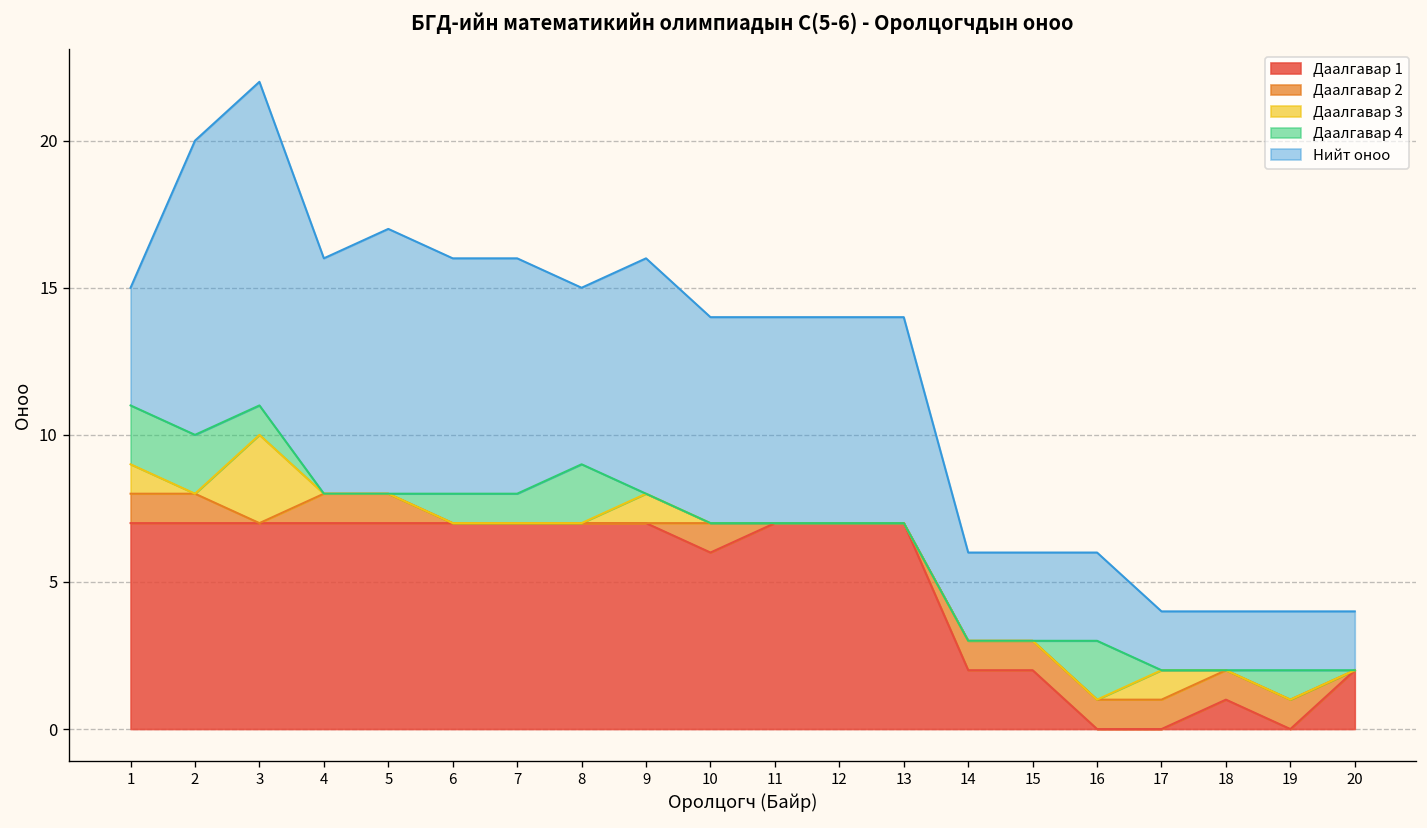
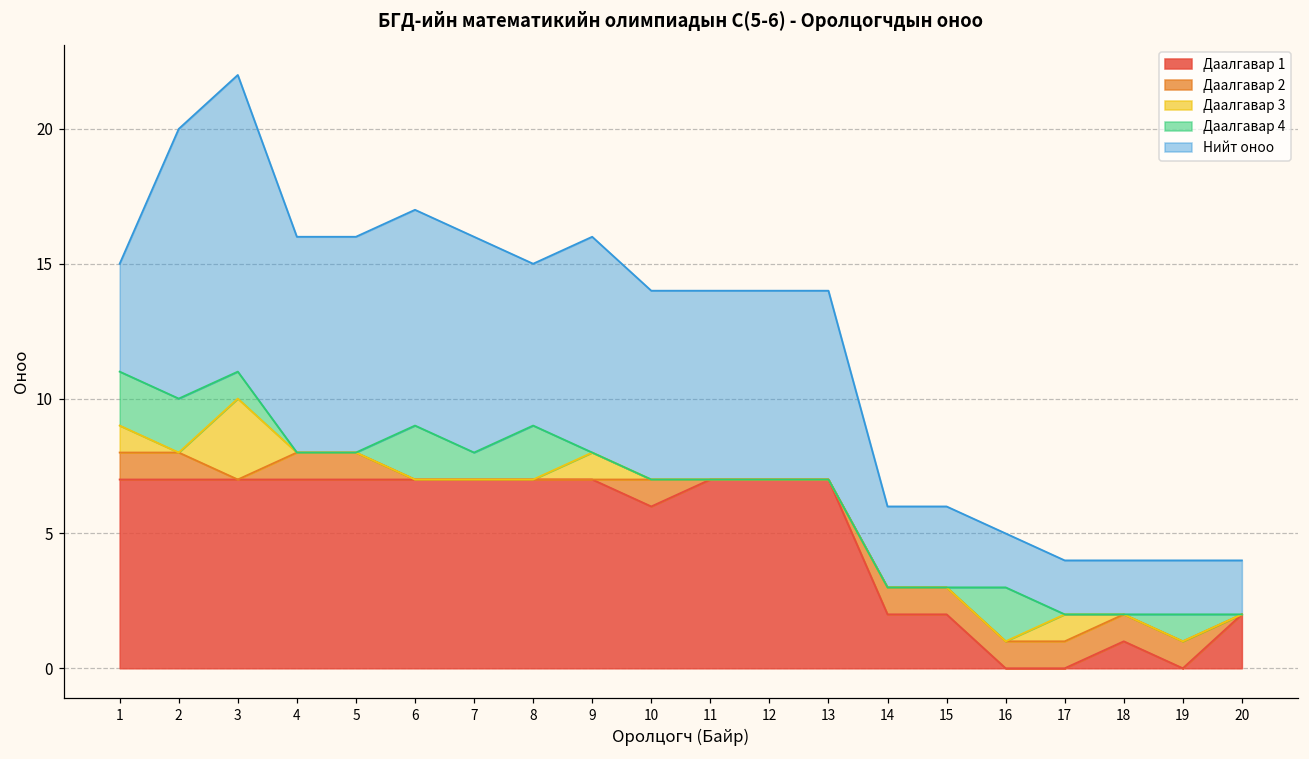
  {
    "Даалгавар 3": {
      "1": 9,
      "3": 10
    },
    "Даалгавар 4": {
      "1": 11,
      "2": 10,
      "3": 11,
-     "6": 1,
+     "6": 2,
      "7": 8,
      "8": 9,
      "16": 3,
      "19": 2
    },
    "Нийт оноо": {
      "1": 4,
      "2": 10,
      "3": 11,
      "4": 8,
-     "5": 9,
+     "5": 8,
      "6": 8,
      "7": 8,
      "8": 6,
      "9": 8,
      "10": 7,
      "11": 7,
      "12": 7,
      "13": 7,
      "14": 3,
      "15": 3,
-     "16": 3,
+     "16": 2,
      "17": 2,
      "18": 2,
      "19": 2,
      "20": 2
    }
  }
